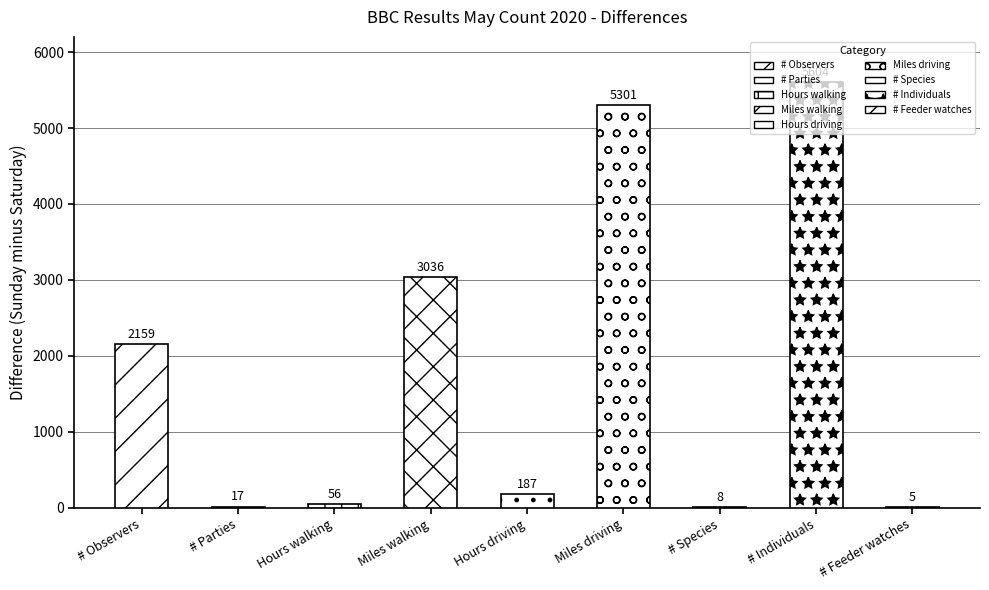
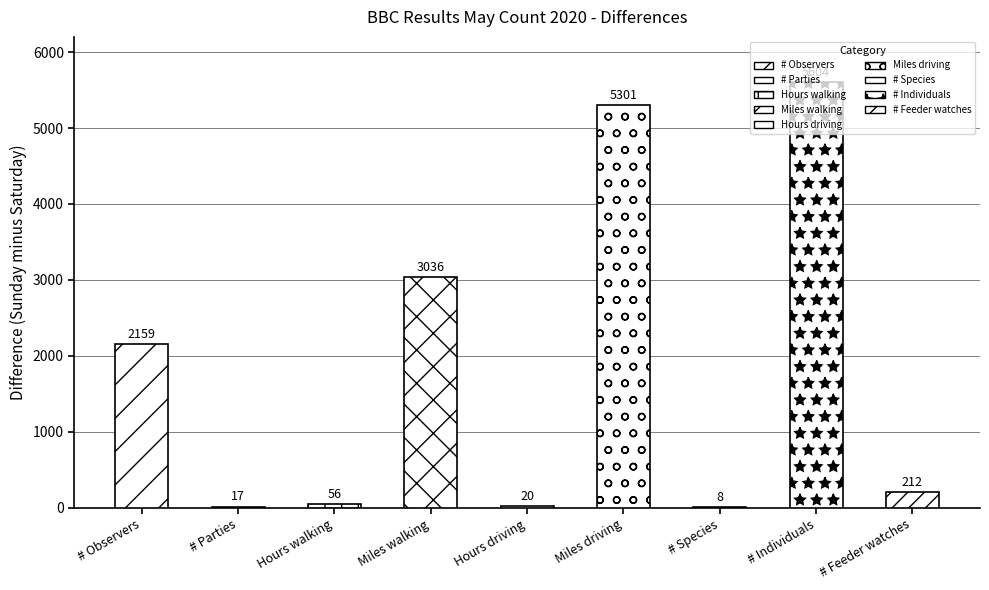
  {
    "# Observers": 2159,
    "# Parties": 17,
    "Hours walking": 56,
    "Miles walking": 3036,
-   "Hours driving": 187,
+   "Hours driving": 20,
    "Miles driving": 5301,
    "# Species": 8,
-   "# Feeder watches": 5
+   "# Feeder watches": 212
  }
